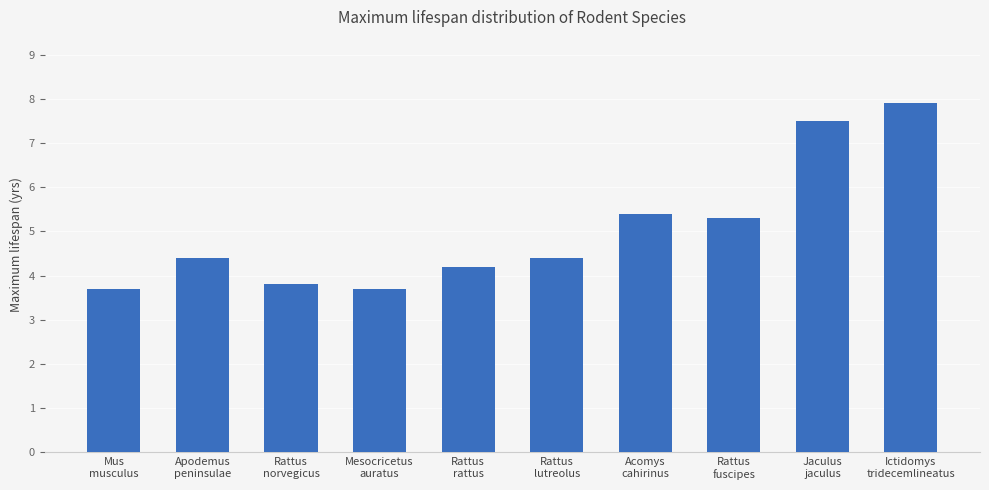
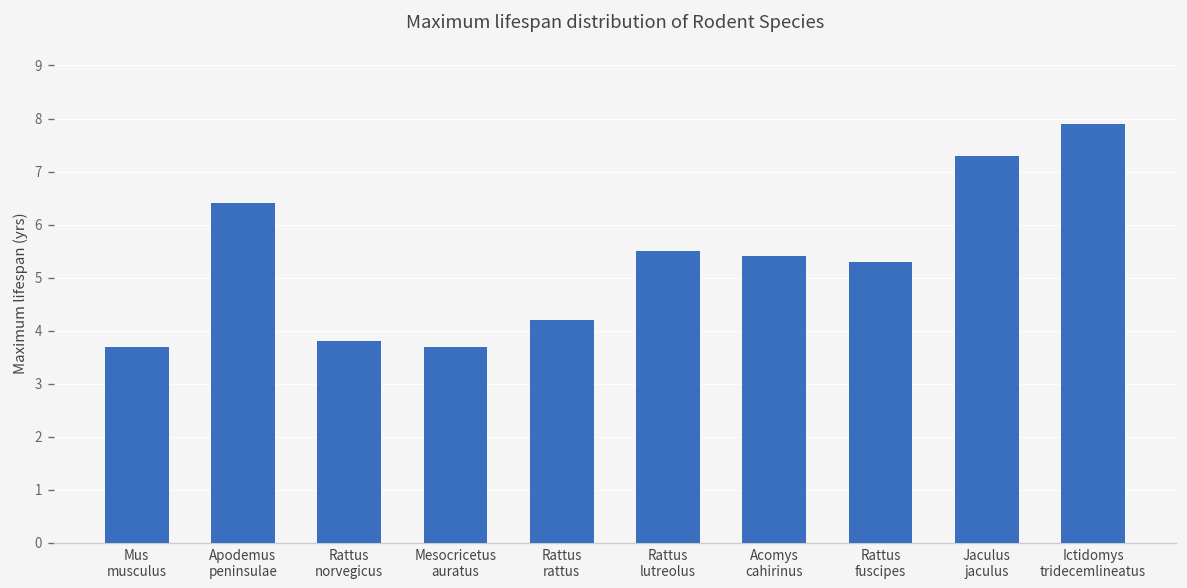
  {
    "Mus musculus": 3.7,
-   "Apodemus peninsulae": 4.4,
+   "Apodemus peninsulae": 6.4,
    "Rattus norvegicus": 3.8,
    "Mesocricetus auratus": 3.7,
    "Rattus rattus": 4.2,
-   "Rattus lutreolus": 4.4,
+   "Rattus lutreolus": 5.5,
    "Acomys cahirinus": 5.4,
    "Rattus fuscipes": 5.3,
-   "Jaculus jaculus": 7.5,
+   "Jaculus jaculus": 7.3,
    "Ictidomys tridecemlineatus": 7.9
  }
